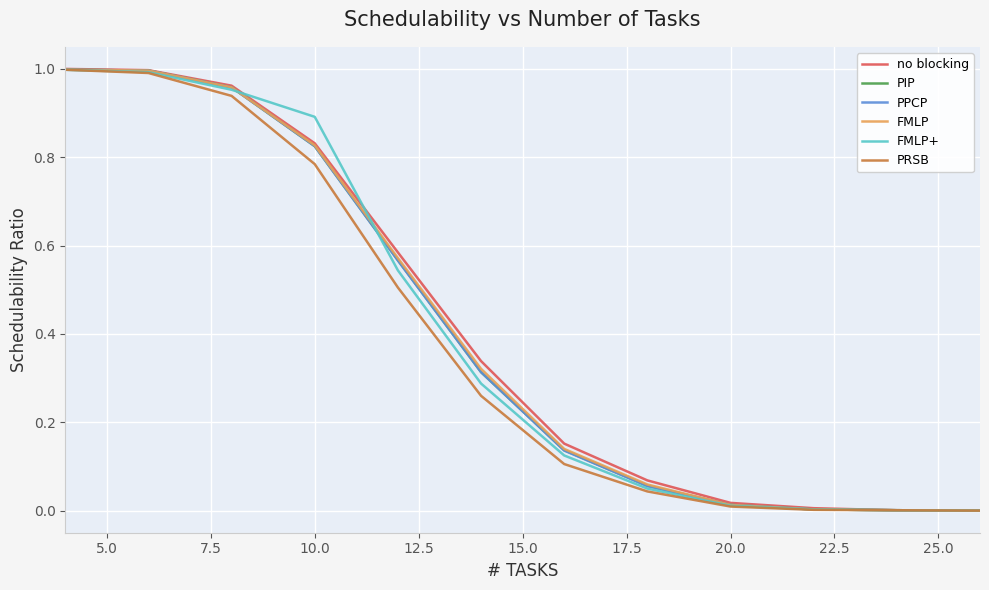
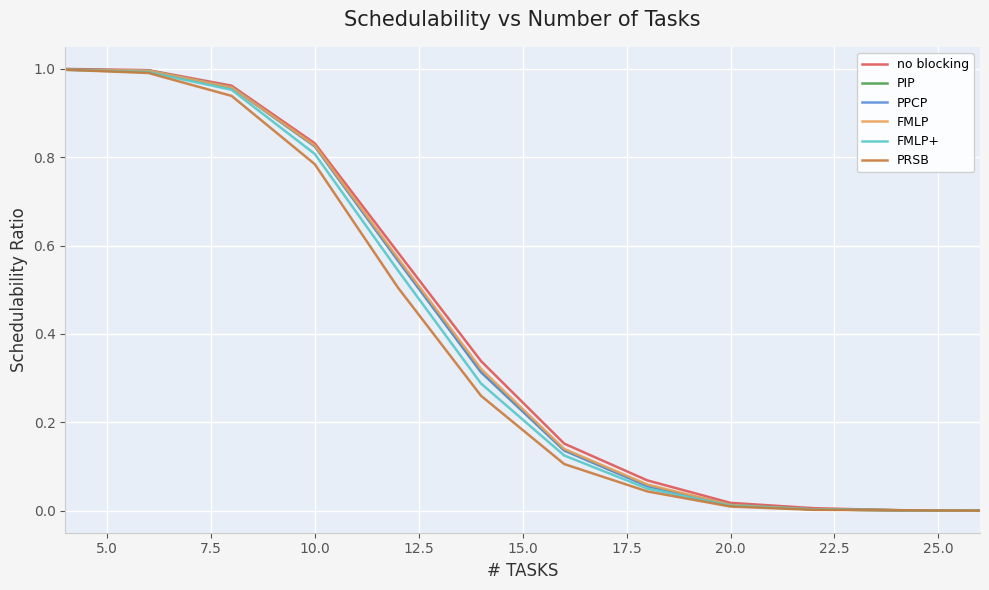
  {
    "FMLP+": {
-     "10.0": 0.89
+     "10.0": 0.81
    }
  }
